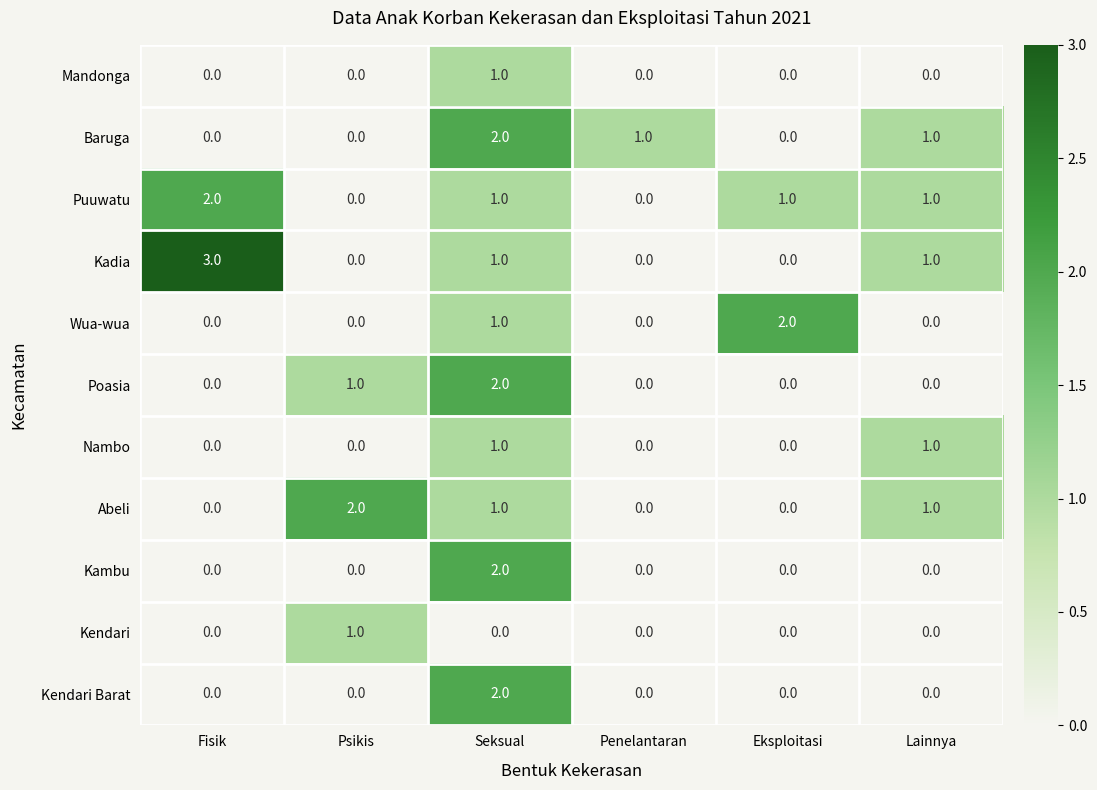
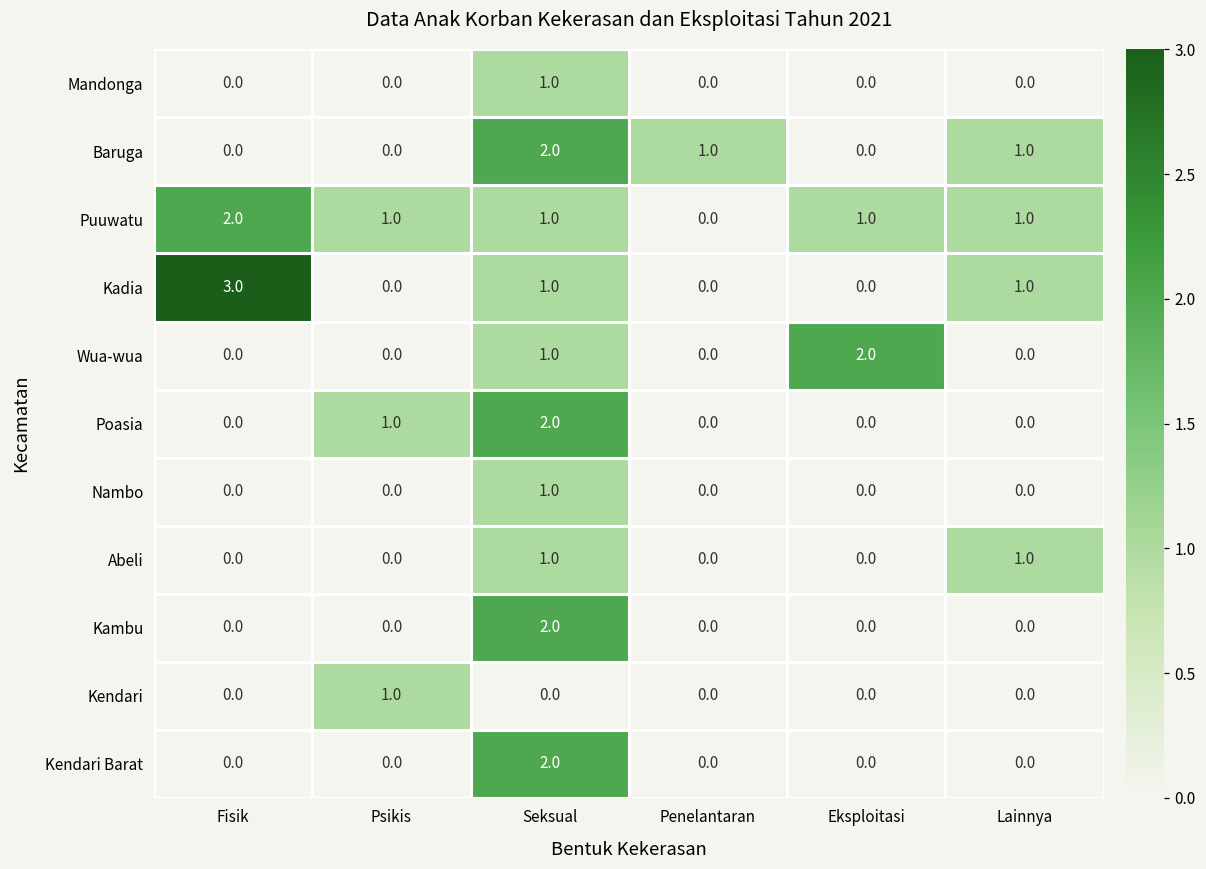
  {
    "Mandonga": {
      "Fisik": 0.0,
      "Psikis": 0.0,
      "Seksual": 1.0,
      "Penelantaran": 0.0,
      "Eksploitasi": 0.0,
      "Lainnya": 0.0
    },
    "Baruga": {
      "Fisik": 0.0,
      "Psikis": 0.0,
      "Seksual": 2.0,
      "Penelantaran": 1.0,
      "Eksploitasi": 0.0,
      "Lainnya": 1.0
    },
    "Puuwatu": {
      "Fisik": 2.0,
-     "Psikis": 0.0,
+     "Psikis": 1.0,
      "Seksual": 1.0,
      "Penelantaran": 0.0,
      "Eksploitasi": 1.0,
      "Lainnya": 1.0
    },
    "Kadia": {
      "Fisik": 3.0,
      "Psikis": 0.0,
      "Seksual": 1.0,
      "Penelantaran": 0.0,
      "Eksploitasi": 0.0,
      "Lainnya": 1.0
    },
    "Wua-wua": {
      "Fisik": 0.0,
      "Psikis": 0.0,
      "Seksual": 1.0,
      "Penelantaran": 0.0,
      "Eksploitasi": 2.0,
      "Lainnya": 0.0
    },
    "Poasia": {
      "Fisik": 0.0,
      "Psikis": 1.0,
      "Seksual": 2.0,
      "Penelantaran": 0.0,
      "Eksploitasi": 0.0,
      "Lainnya": 0.0
    },
    "Nambo": {
      "Fisik": 0.0,
      "Psikis": 0.0,
      "Seksual": 1.0,
      "Penelantaran": 0.0,
      "Eksploitasi": 0.0,
-     "Lainnya": 1.0
+     "Lainnya": 0.0
    },
    "Abeli": {
      "Fisik": 0.0,
-     "Psikis": 2.0,
+     "Psikis": 0.0,
      "Seksual": 1.0,
      "Penelantaran": 0.0,
      "Eksploitasi": 0.0,
      "Lainnya": 1.0
    },
    "Kambu": {
      "Fisik": 0.0,
      "Psikis": 0.0,
      "Seksual": 2.0,
      "Penelantaran": 0.0,
      "Eksploitasi": 0.0,
      "Lainnya": 0.0
    },
    "Kendari": {
      "Fisik": 0.0,
      "Psikis": 1.0,
      "Seksual": 0.0,
      "Penelantaran": 0.0,
      "Eksploitasi": 0.0,
      "Lainnya": 0.0
    },
    "Kendari Barat": {
      "Fisik": 0.0,
      "Psikis": 0.0,
      "Seksual": 2.0,
      "Penelantaran": 0.0,
      "Eksploitasi": 0.0,
      "Lainnya": 0.0
    }
  }
